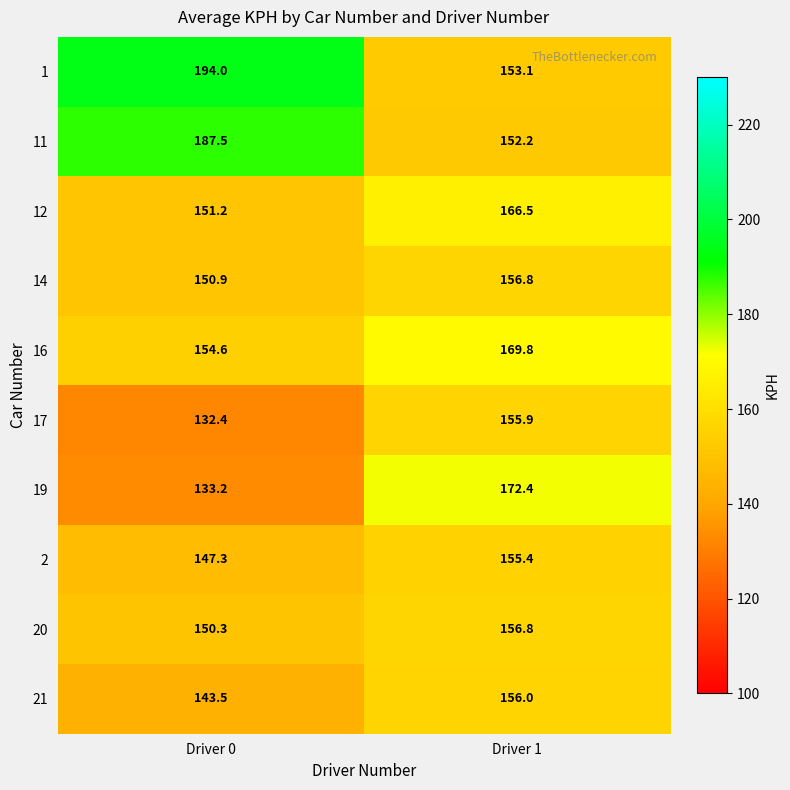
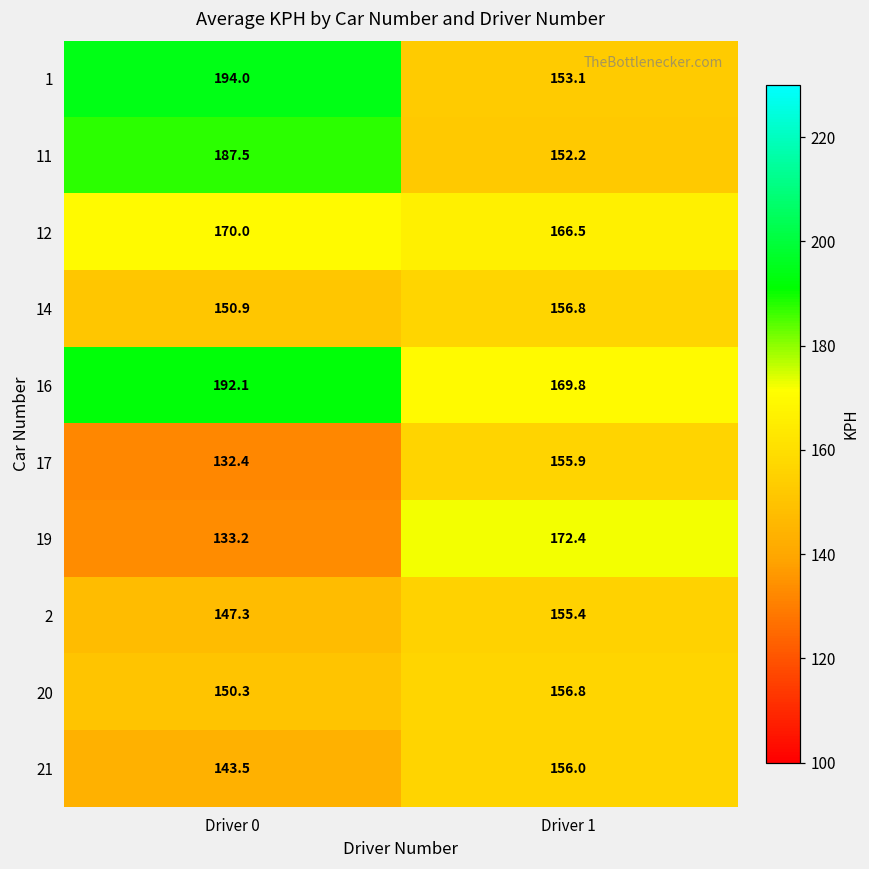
  {
    "1": {
      "Driver 0": 194.0
    },
    "11": {
      "Driver 0": 187.5,
      "Driver 1": 152.2
    },
    "12": {
-     "Driver 0": 151.2,
+     "Driver 0": 170.0,
      "Driver 1": 166.5
    },
    "14": {
      "Driver 0": 150.9,
      "Driver 1": 156.8
    },
    "16": {
-     "Driver 0": 154.6,
+     "Driver 0": 192.1,
      "Driver 1": 169.8
    },
    "17": {
      "Driver 0": 132.4,
      "Driver 1": 155.9
    },
    "19": {
      "Driver 0": 133.2,
      "Driver 1": 172.4
    },
    "2": {
      "Driver 0": 147.3,
      "Driver 1": 155.4
    },
    "20": {
      "Driver 0": 150.3,
      "Driver 1": 156.8
    },
    "21": {
      "Driver 0": 143.5,
      "Driver 1": 156.0
    }
  }
